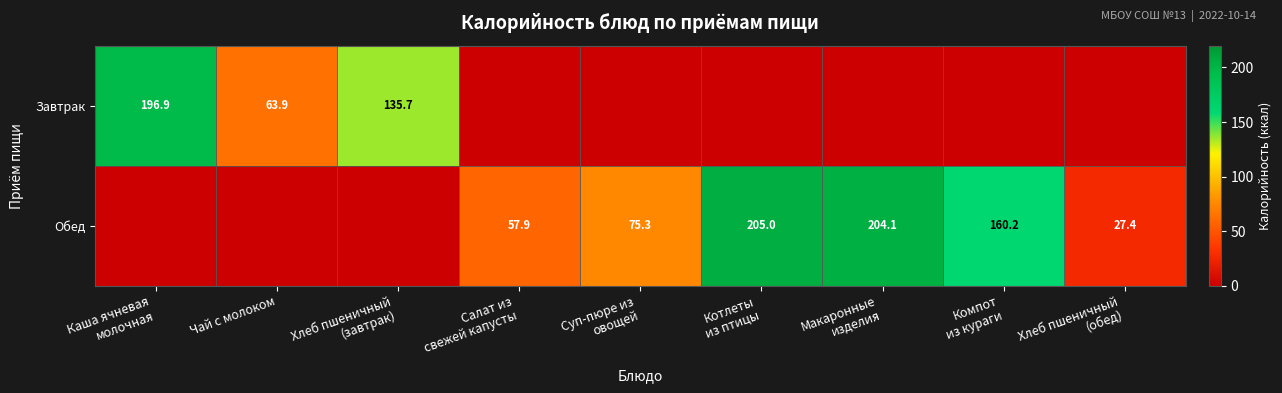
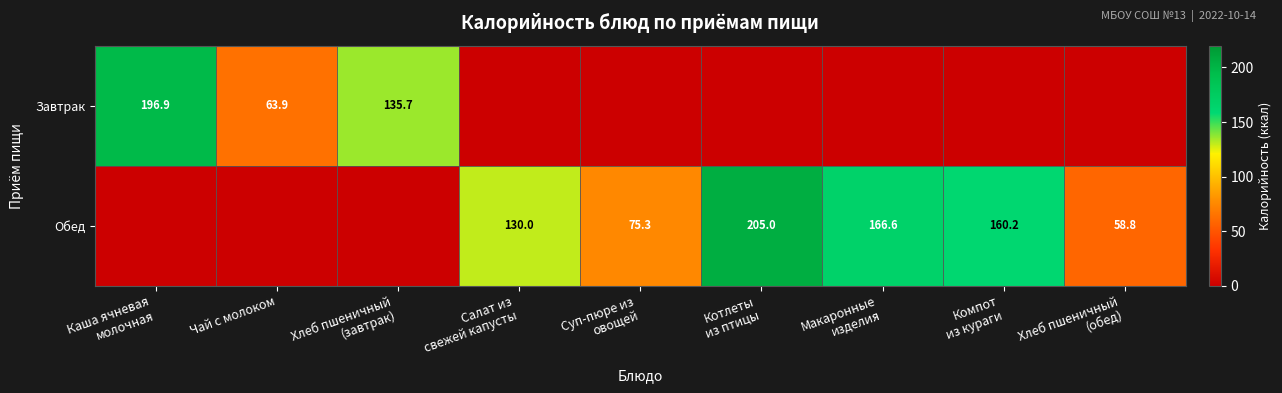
  {
    "Завтрак": {
      "Каша ячневая молочная": 196.9,
      "Чай с молоком": 63.9,
      "Хлеб пшеничный (завтрак)": 135.7
    },
    "Обед": {
-     "Салат из свежей капусты": 57.9,
+     "Салат из свежей капусты": 130.0,
      "Суп-пюре из овощей": 75.3,
      "Котлеты из птицы": 205.0,
-     "Макаронные изделия": 204.1,
+     "Макаронные изделия": 166.6,
      "Компот из кураги": 160.2,
-     "Хлеб пшеничный (обед)": 27.4
+     "Хлеб пшеничный (обед)": 58.8
    }
  }
